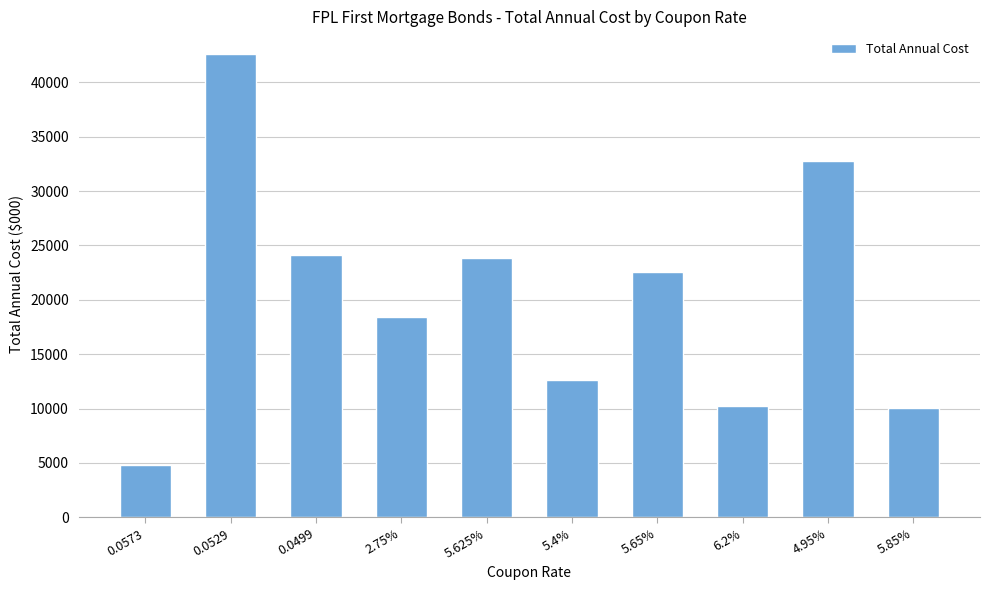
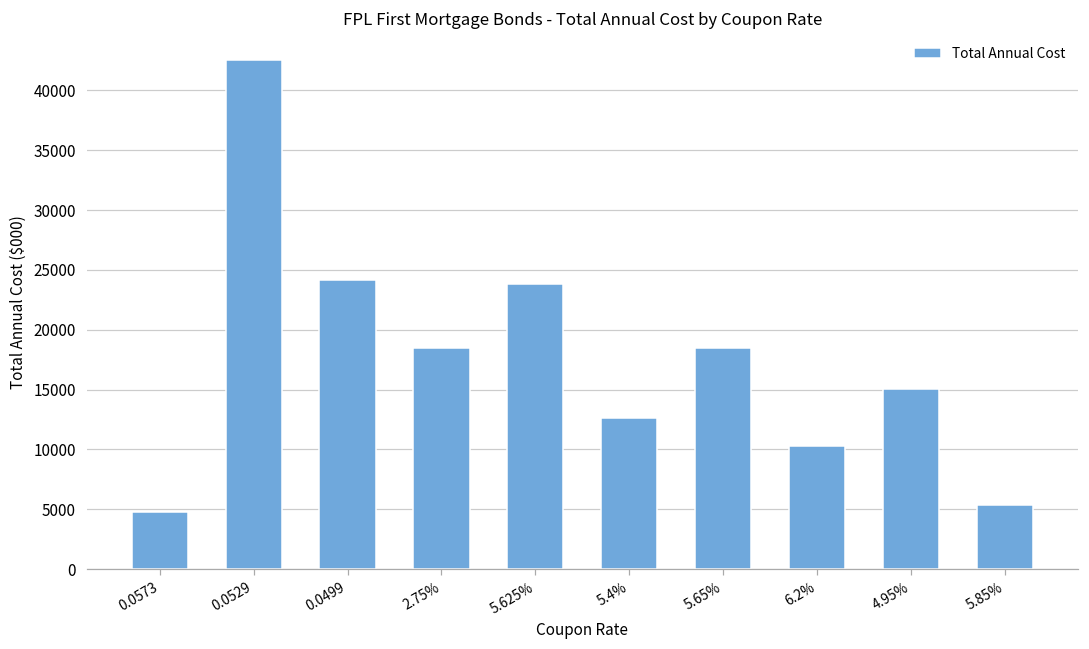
  {
    "0.0573": 4800,
    "0.0529": 42600,
    "0.0499": 24100,
    "2.75%": 18500,
    "5.625%": 23800,
    "5.4%": 12600,
-   "5.65%": 22600,
+   "5.65%": 18400,
    "6.2%": 10300,
-   "4.95%": 32700,
-   "5.85%": 10100
+   "4.95%": 15100,
+   "5.85%": 5400
  }
